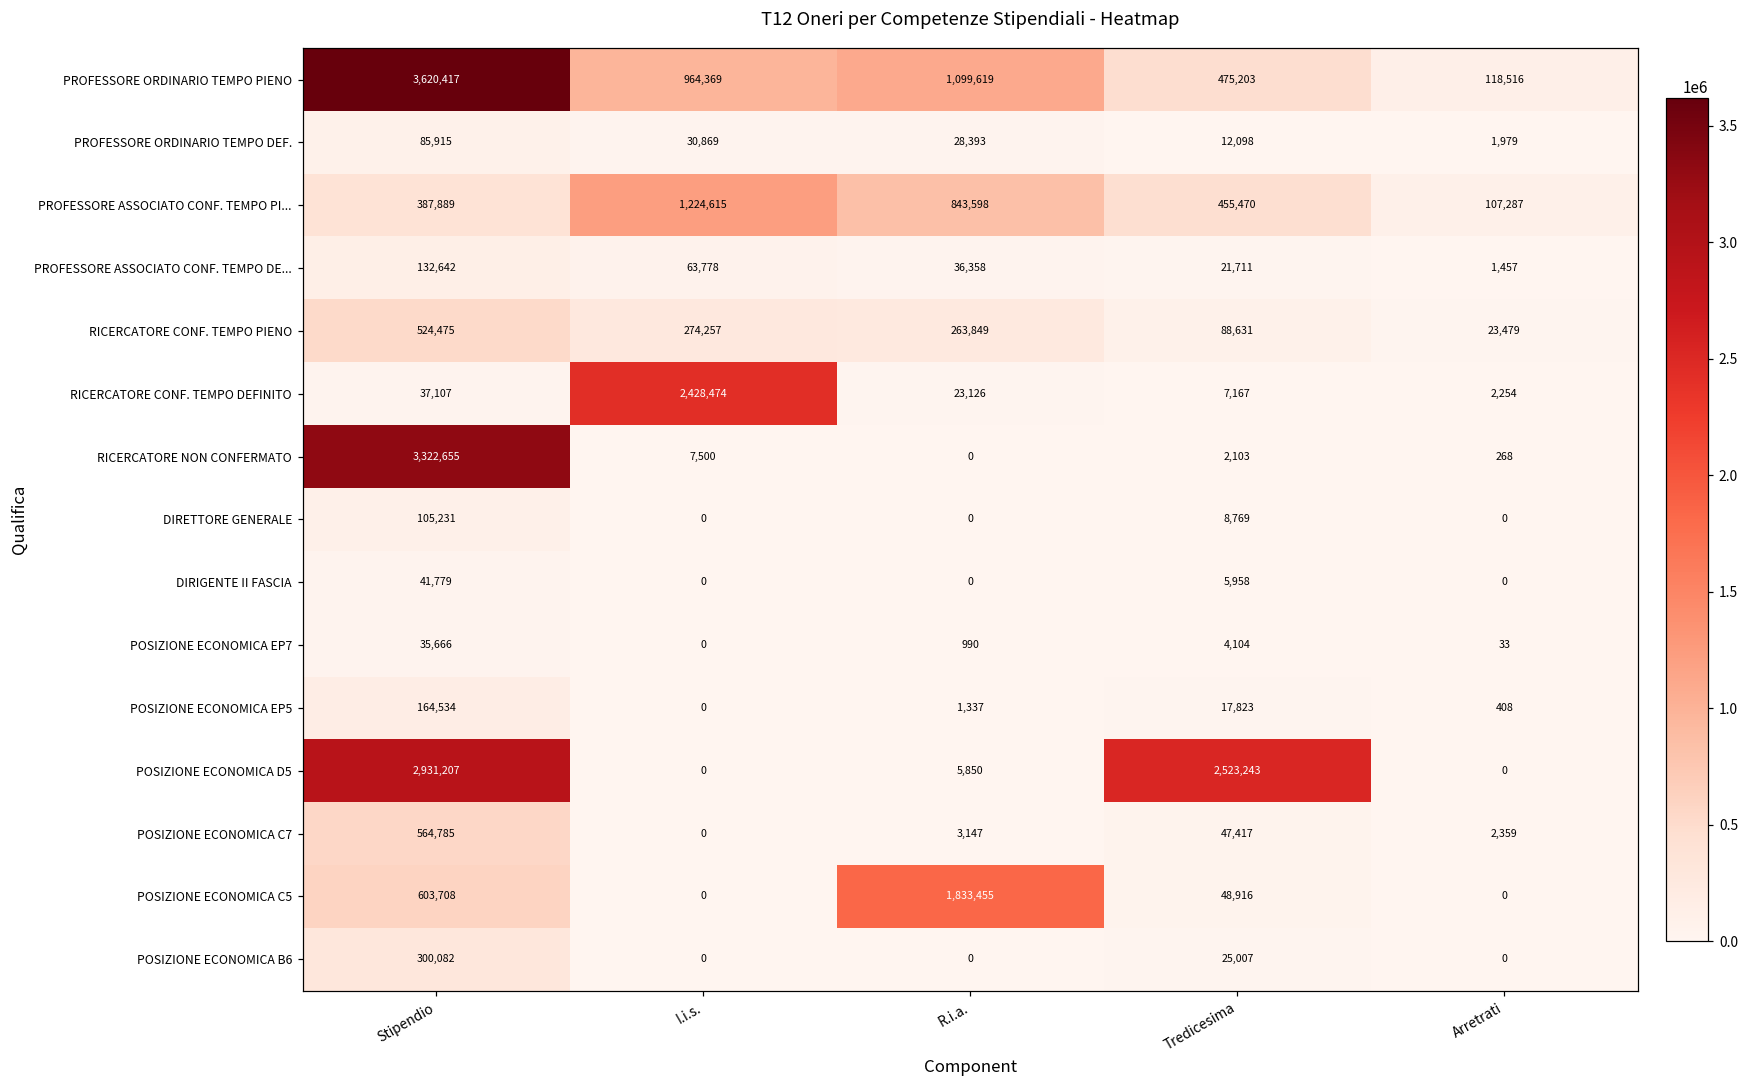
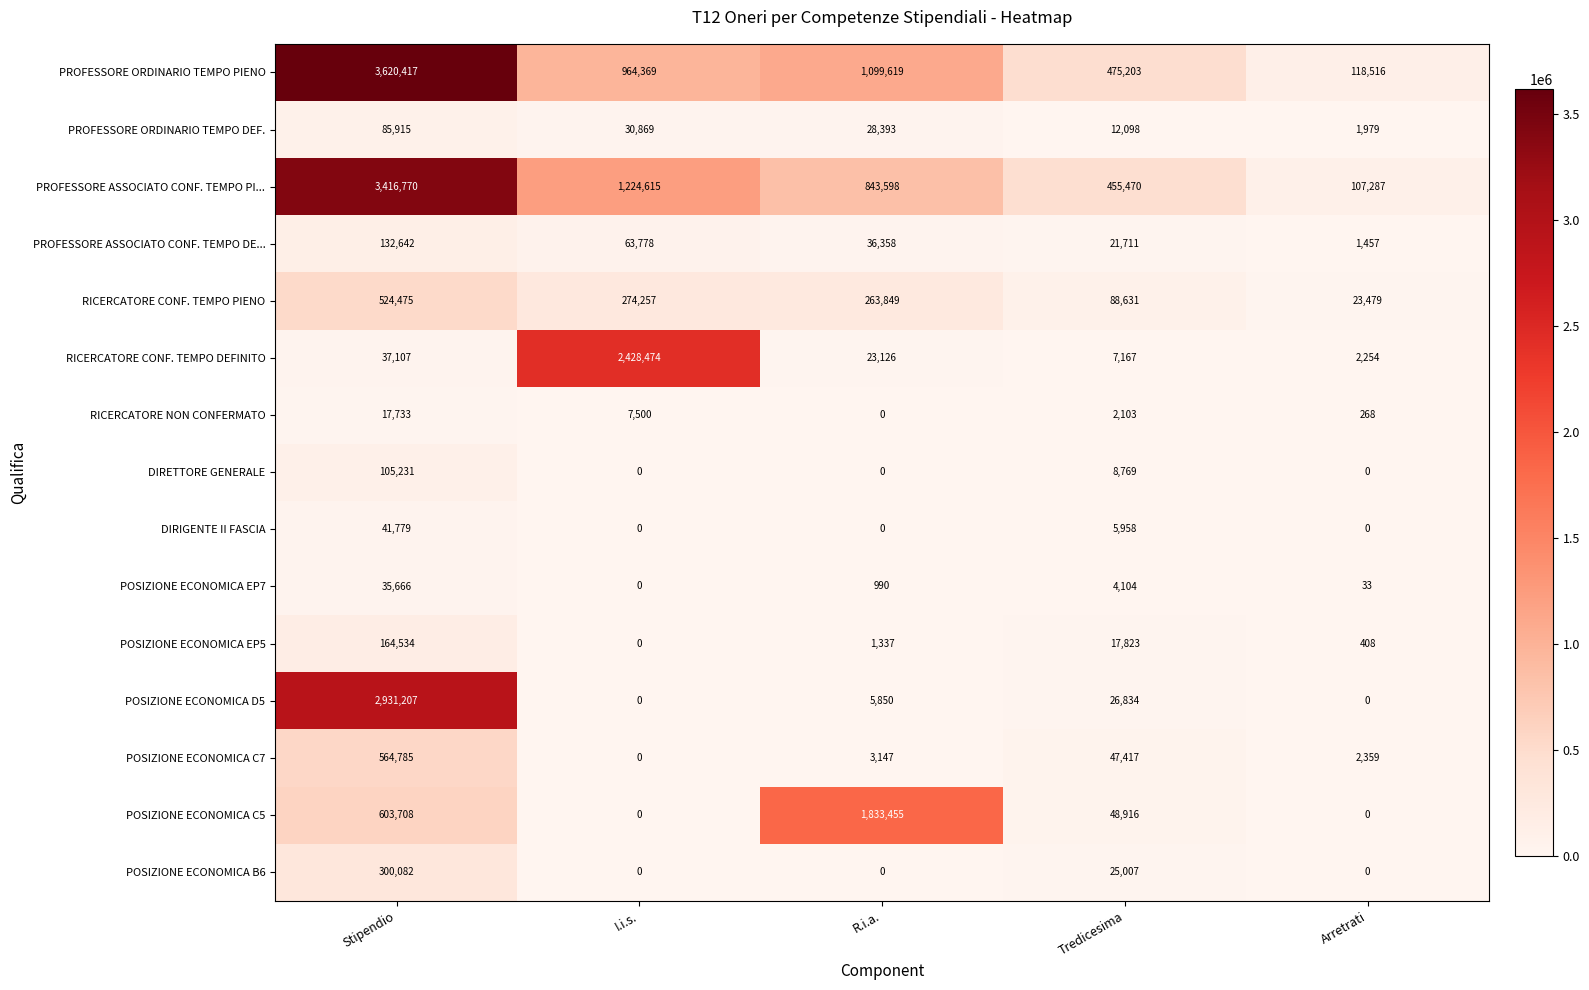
  {
    "PROFESSORE ORDINARIO TEMPO PIENO": {
      "Stipendio": "3,620,417",
      "I.i.s.": "964,369",
      "R.i.a.": "1,099,619",
      "Tredicesima": "475,203",
      "Arretrati": "118,516"
    },
    "PROFESSORE ORDINARIO TEMPO DEF.": {
      "Stipendio": "85,915",
      "I.i.s.": "30,869",
      "R.i.a.": "28,393",
      "Tredicesima": "12,098",
      "Arretrati": "1,979"
    },
    "PROFESSORE ASSOCIATO CONF. TEMPO PI...": {
-     "Stipendio": "387,889",
+     "Stipendio": "3,416,770",
      "I.i.s.": "1,224,615",
      "R.i.a.": "843,598",
      "Tredicesima": "455,470",
      "Arretrati": "107,287"
    },
    "PROFESSORE ASSOCIATO CONF. TEMPO DE...": {
      "Stipendio": "132,642",
      "I.i.s.": "63,778",
      "R.i.a.": "36,358",
      "Tredicesima": "21,711",
      "Arretrati": "1,457"
    },
    "RICERCATORE CONF. TEMPO PIENO": {
      "Stipendio": "524,475",
      "I.i.s.": "274,257",
      "R.i.a.": "263,849",
      "Tredicesima": "88,631",
      "Arretrati": "23,479"
    },
    "RICERCATORE CONF. TEMPO DEFINITO": {
      "Stipendio": "37,107",
      "I.i.s.": "2,428,474",
      "R.i.a.": "23,126",
      "Tredicesima": "7,167",
      "Arretrati": "2,254"
    },
    "RICERCATORE NON CONFERMATO": {
-     "Stipendio": "3,322,655",
+     "Stipendio": "17,733",
      "I.i.s.": "7,500",
      "R.i.a.": "0",
      "Tredicesima": "2,103",
      "Arretrati": "268"
    },
    "DIRETTORE GENERALE": {
      "Stipendio": "105,231",
      "I.i.s.": "0",
      "R.i.a.": "0",
      "Tredicesima": "8,769",
      "Arretrati": "0"
    },
    "DIRIGENTE II FASCIA": {
      "Stipendio": "41,779",
      "I.i.s.": "0",
      "R.i.a.": "0",
      "Tredicesima": "5,958",
      "Arretrati": "0"
    },
    "POSIZIONE ECONOMICA EP7": {
      "Stipendio": "35,666",
      "I.i.s.": "0",
      "R.i.a.": "990",
      "Tredicesima": "4,104",
      "Arretrati": "33"
    },
    "POSIZIONE ECONOMICA EP5": {
      "Stipendio": "164,534",
      "I.i.s.": "0",
      "R.i.a.": "1,337",
      "Tredicesima": "17,823",
      "Arretrati": "408"
    },
    "POSIZIONE ECONOMICA D5": {
      "Stipendio": "2,931,207",
      "I.i.s.": "0",
      "R.i.a.": "5,850",
-     "Tredicesima": "2,523,243",
+     "Tredicesima": "26,834",
      "Arretrati": "0"
    },
    "POSIZIONE ECONOMICA C7": {
      "Stipendio": "564,785",
      "I.i.s.": "0",
      "R.i.a.": "3,147",
      "Tredicesima": "47,417",
      "Arretrati": "2,359"
    },
    "POSIZIONE ECONOMICA C5": {
      "Stipendio": "603,708",
      "I.i.s.": "0",
      "R.i.a.": "1,833,455",
      "Tredicesima": "48,916",
      "Arretrati": "0"
    },
    "POSIZIONE ECONOMICA B6": {
      "Stipendio": "300,082",
      "I.i.s.": "0",
      "R.i.a.": "0",
      "Tredicesima": "25,007",
      "Arretrati": "0"
    }
  }
